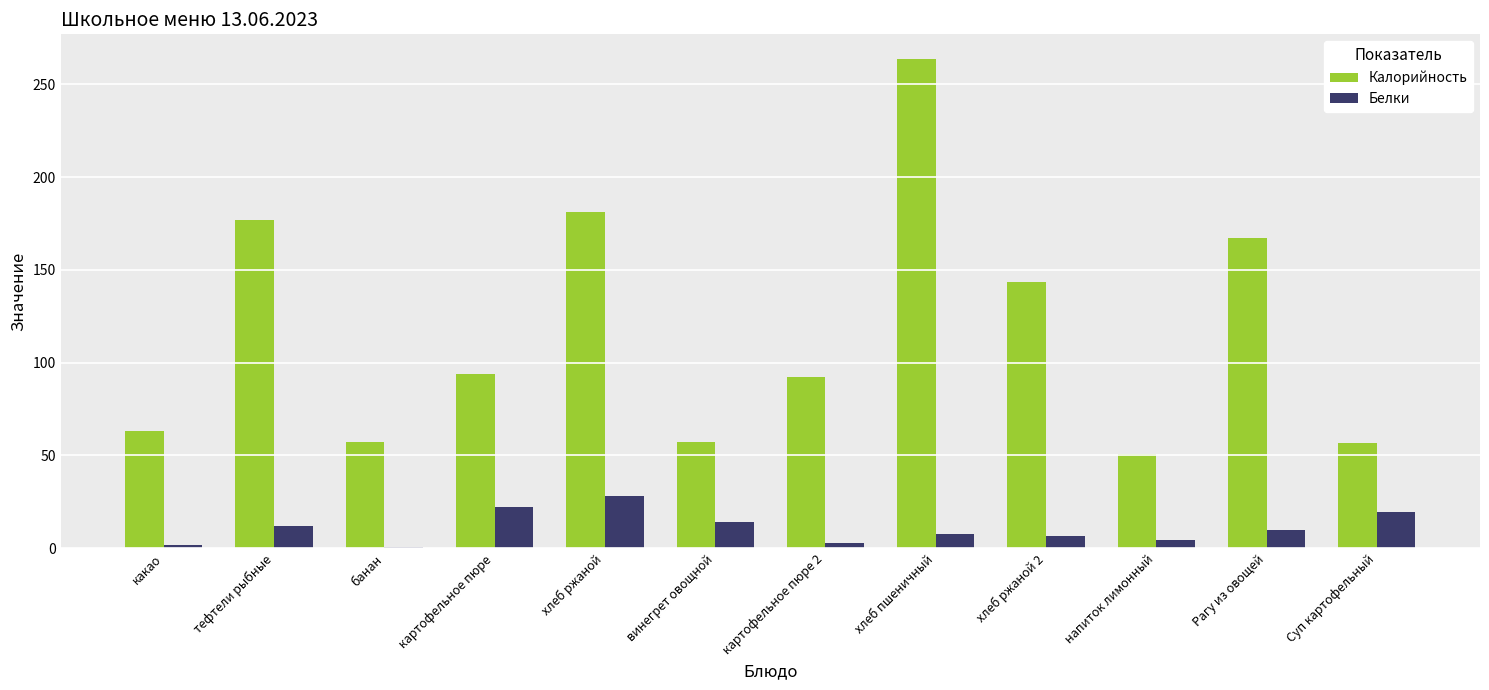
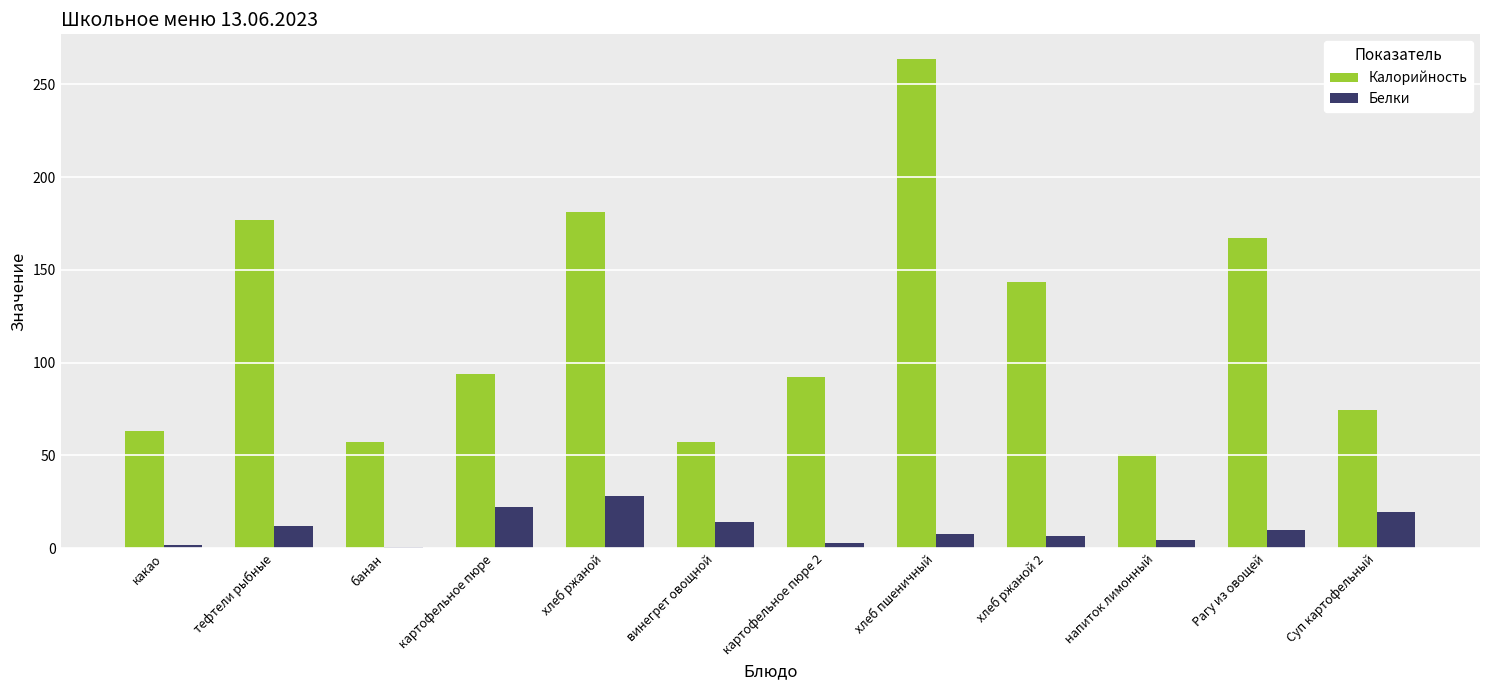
  {
    "Калорийность": {
      "какао": 63,
      "тефтели рыбные": 177,
      "банан": 57,
      "картофельное пюре": 94,
      "хлеб ржаной": 181,
      "винегрет овощной": 57,
      "картофельное пюре 2": 92,
      "хлеб пшеничный": 264,
      "хлеб ржаной 2": 144,
      "напиток лимонный": 51,
      "Рагу из овощей": 167,
-     "Суп картофельный": 57
+     "Суп картофельный": 74
    },
    "Белки": {
      "какао": 2,
      "тефтели рыбные": 12,
      "картофельное пюре": 22,
      "хлеб ржаной": 28,
      "винегрет овощной": 14,
      "картофельное пюре 2": 3,
      "хлеб пшеничный": 8,
      "хлеб ржаной 2": 7,
      "напиток лимонный": 4,
      "Рагу из овощей": 10,
      "Суп картофельный": 19
    }
  }
